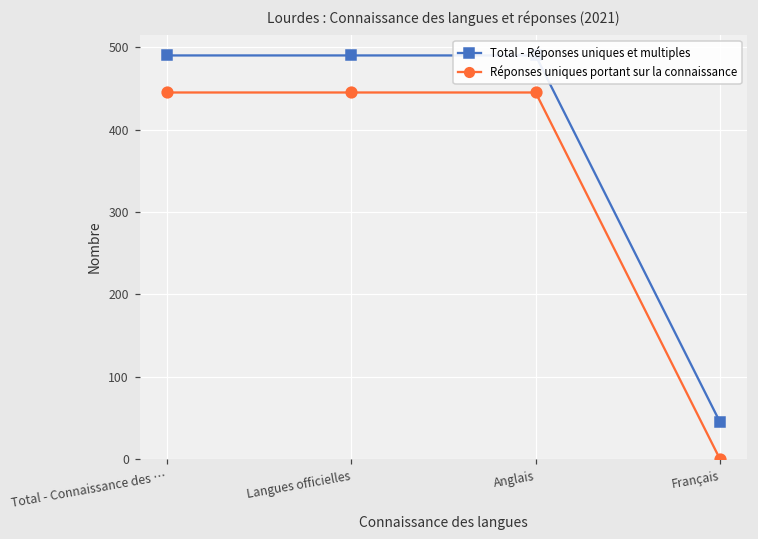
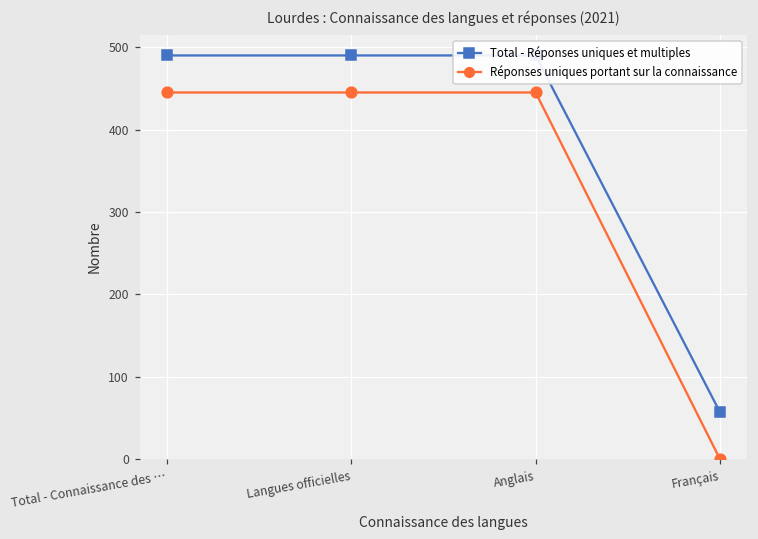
  {
    "Total - Réponses uniques et multiples": {
      "Total - Connaissance des …": 490,
      "Langues officielles": 490,
-     "Français": 50
+     "Français": 60
    },
    "Réponses uniques portant sur la connaissance": {
      "Total - Connaissance des …": 450,
      "Langues officielles": 450,
      "Anglais": 450,
      "Français": 0
    }
  }
